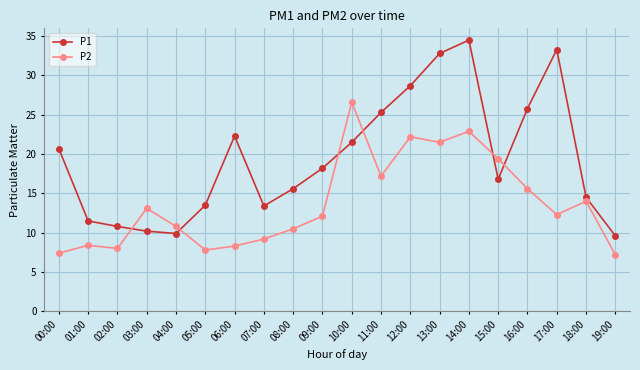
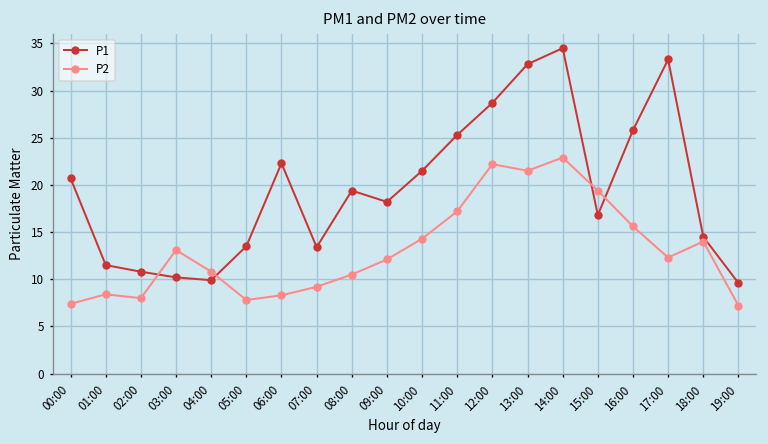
  {
    "P1": {
      "00:00": 21,
      "01:00": 12,
      "02:00": 11,
      "03:00": 10,
      "04:00": 10,
      "05:00": 14,
      "06:00": 22,
      "07:00": 13,
-     "08:00": 16,
+     "08:00": 19,
      "09:00": 18,
      "10:00": 22,
      "11:00": 25,
      "12:00": 29,
      "13:00": 33,
      "14:00": 35,
      "15:00": 17,
      "16:00": 26,
      "17:00": 33,
      "18:00": 15,
      "19:00": 10
    },
    "P2": {
      "00:00": 7,
      "01:00": 8,
      "02:00": 8,
      "03:00": 13,
      "04:00": 11,
      "05:00": 8,
      "06:00": 8,
      "07:00": 9,
      "08:00": 11,
      "09:00": 12,
-     "10:00": 27,
+     "10:00": 14,
      "11:00": 17,
      "12:00": 22,
      "13:00": 22,
      "14:00": 23,
      "15:00": 19,
      "16:00": 16,
      "17:00": 12,
      "18:00": 14,
      "19:00": 7
    }
  }
